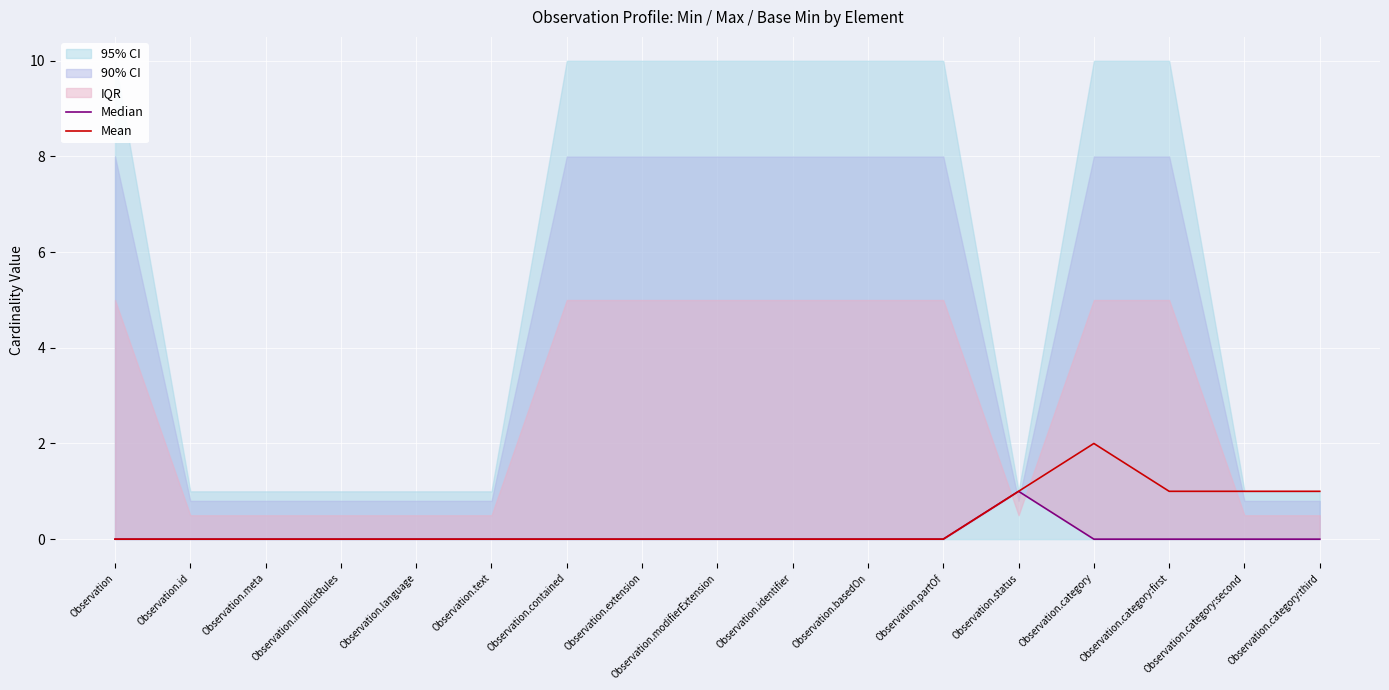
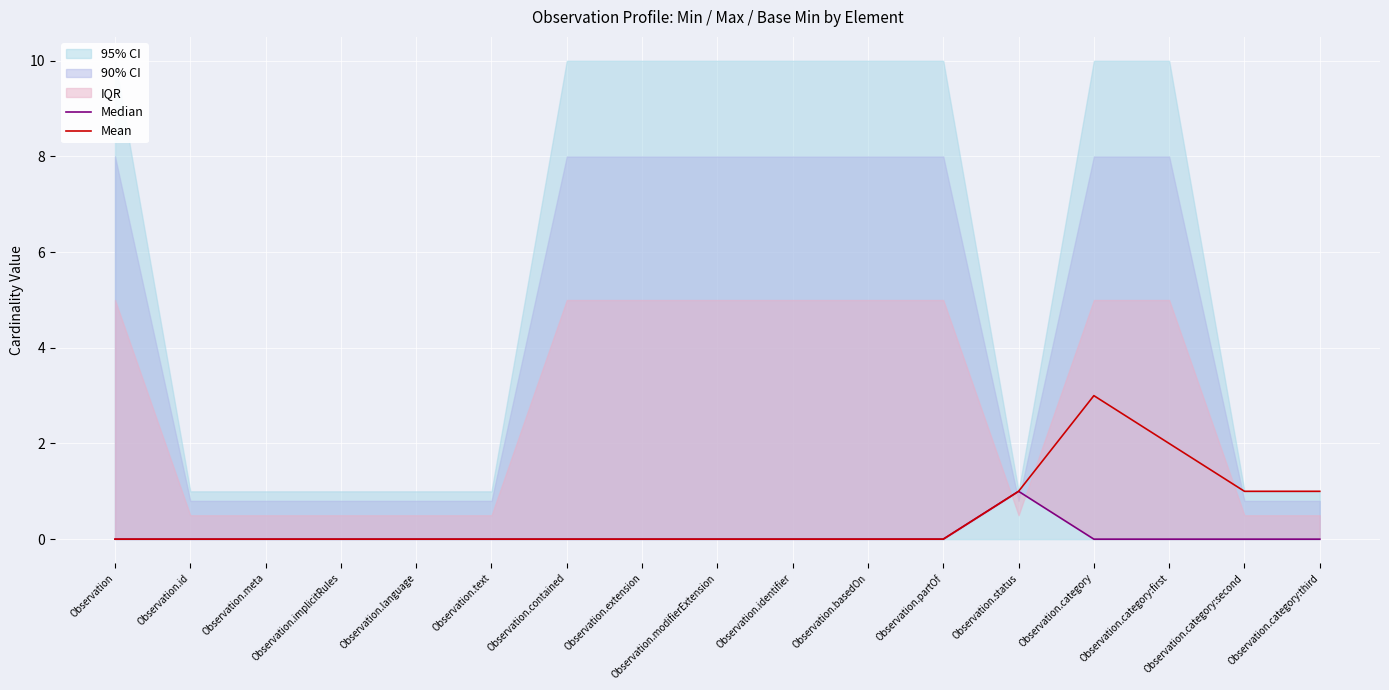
  {
    "Median": {
      "Observation.category": 0,
      "Observation.category:first": 0,
      "Observation.category:second": 0,
      "Observation.category:third": 0
    },
    "Mean": {
-     "Observation.category": 2,
-     "Observation.category:first": 1
+     "Observation.category": 3,
+     "Observation.category:first": 2
    }
  }
